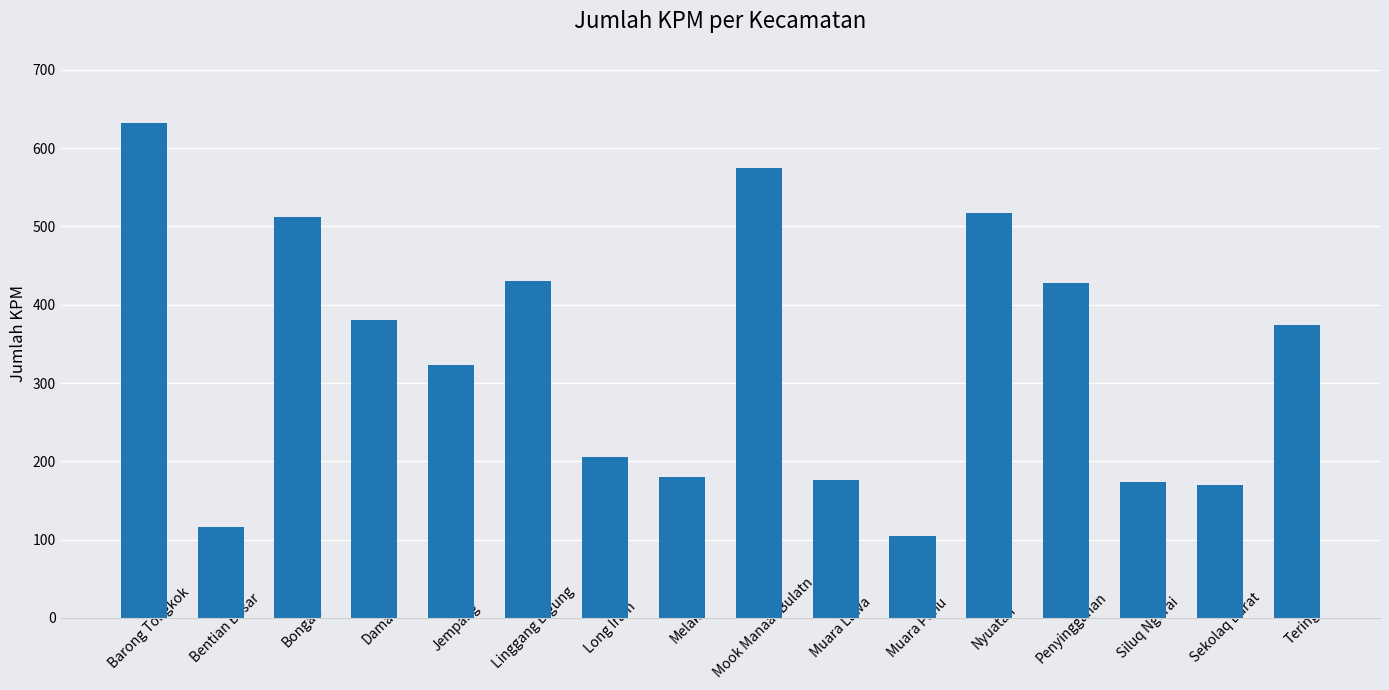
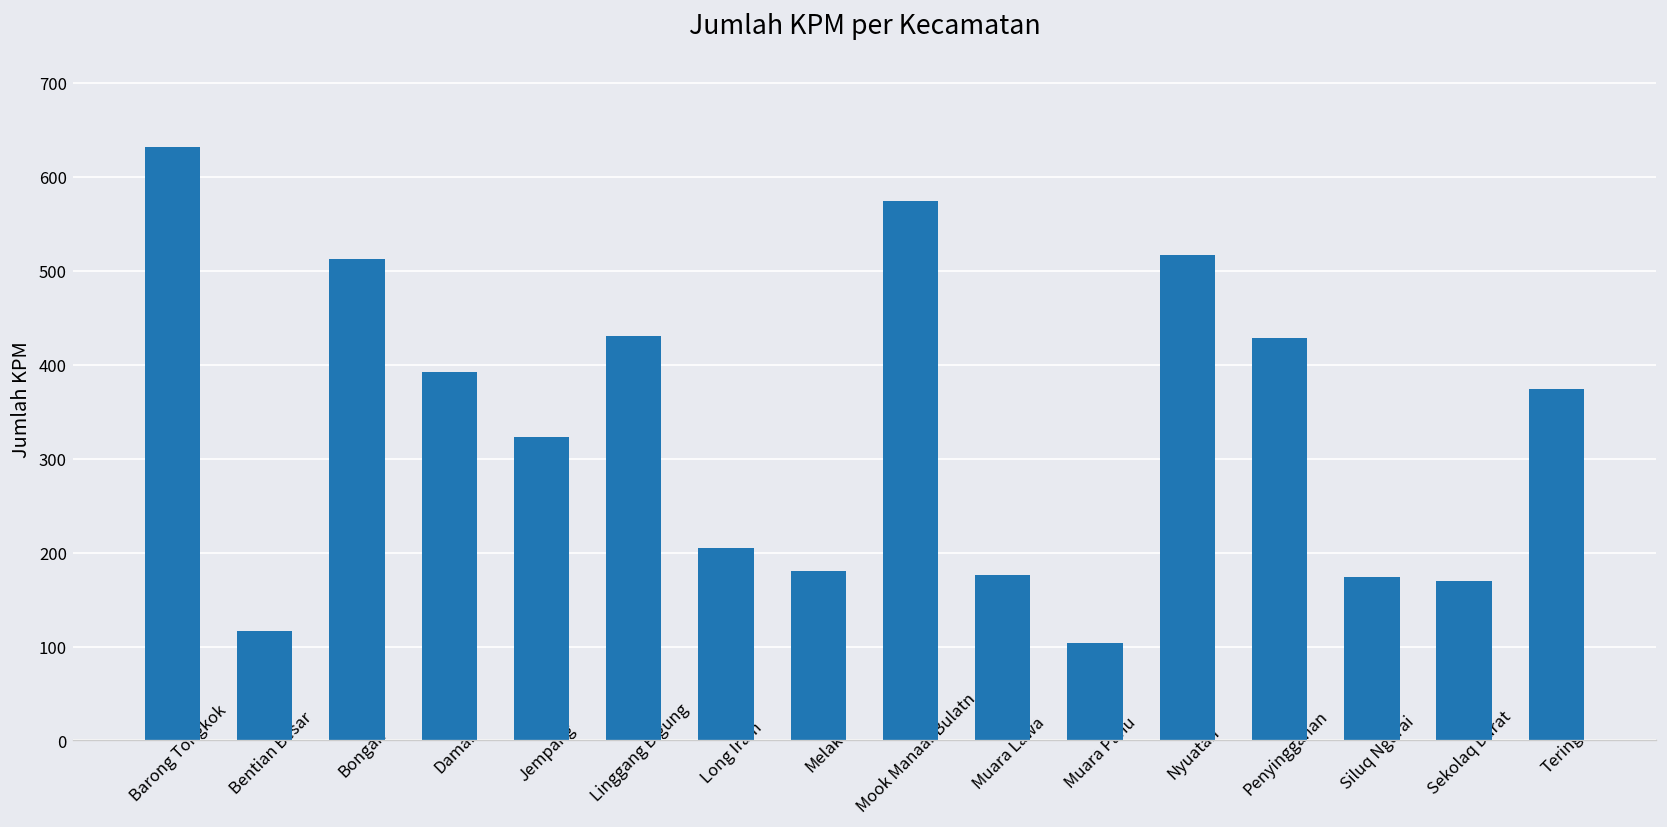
  {
    "Barong Tongkok": 630,
    "Bentian Besar": 120,
    "Bongan": 510,
-   "Damai": 380,
+   "Damai": 390,
    "Jempang": 320,
    "Linggang Bigung": 430,
    "Long Iram": 210,
    "Melak": 180,
    "Mook Manaar Bulatn": 570,
    "Muara Lawa": 180,
    "Muara Pahu": 100,
    "Nyuatan": 520,
    "Penyinggahan": 430,
    "Siluq Ngurai": 170,
    "Sekolaq Darat": 170,
    "Tering": 370
  }
